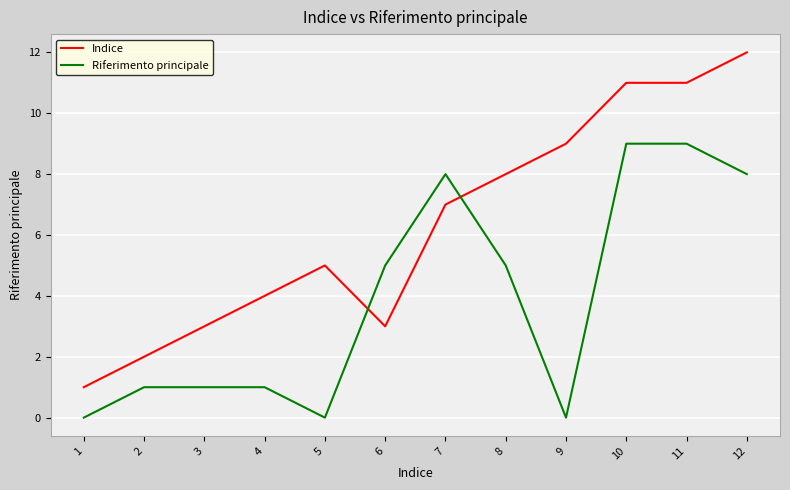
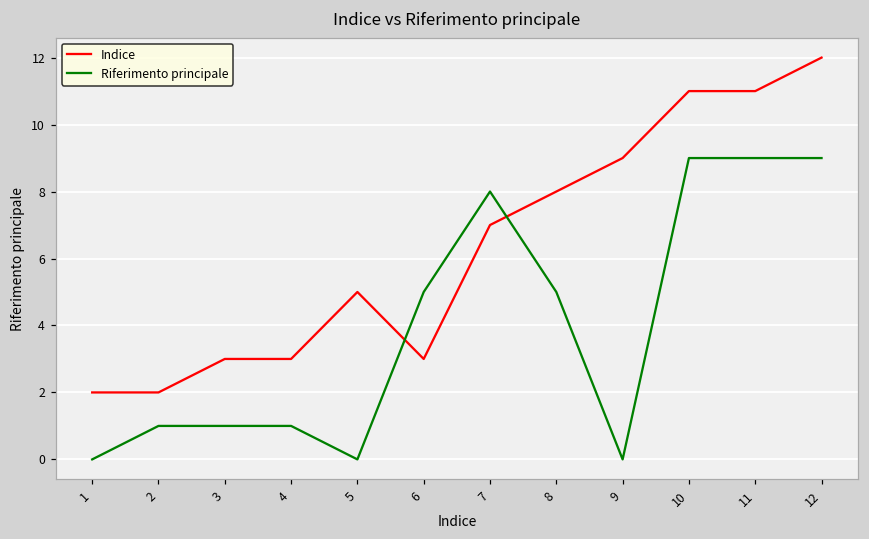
  {
    "Indice": {
-     "1": 1,
+     "1": 2,
      "2": 2,
      "3": 3,
-     "4": 4,
+     "4": 3,
      "5": 5,
      "6": 3,
      "7": 7,
      "8": 8,
      "9": 9,
      "10": 11,
      "11": 11,
      "12": 12
    },
    "Riferimento principale": {
      "1": 0,
      "2": 1,
      "3": 1,
      "4": 1,
      "5": 0,
      "6": 5,
      "7": 8,
      "8": 5,
      "9": 0,
      "10": 9,
      "11": 9,
-     "12": 8
+     "12": 9
    }
  }
